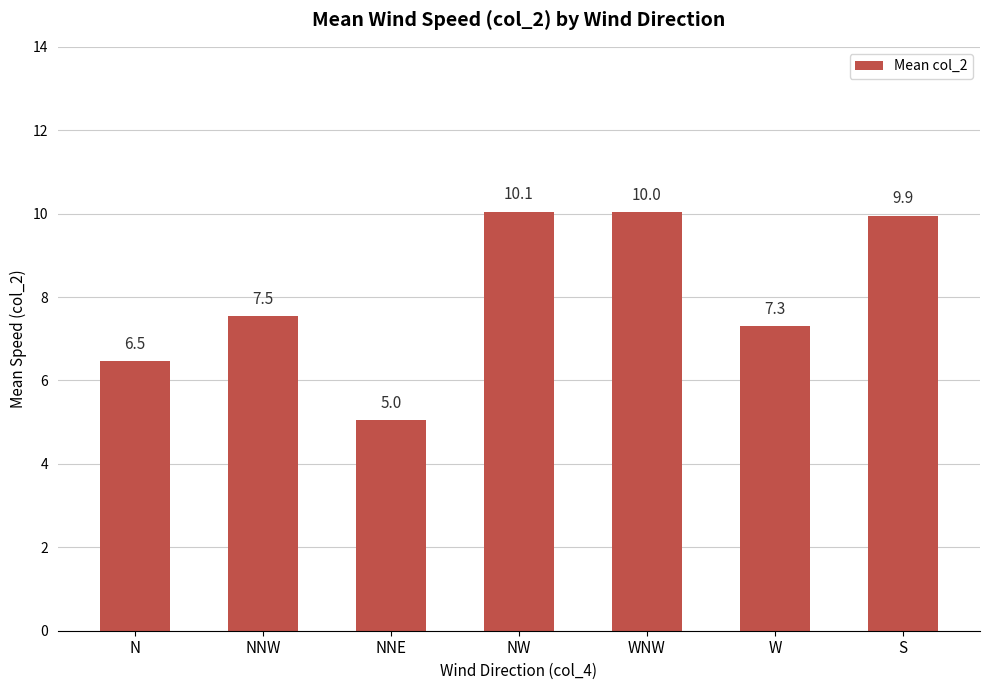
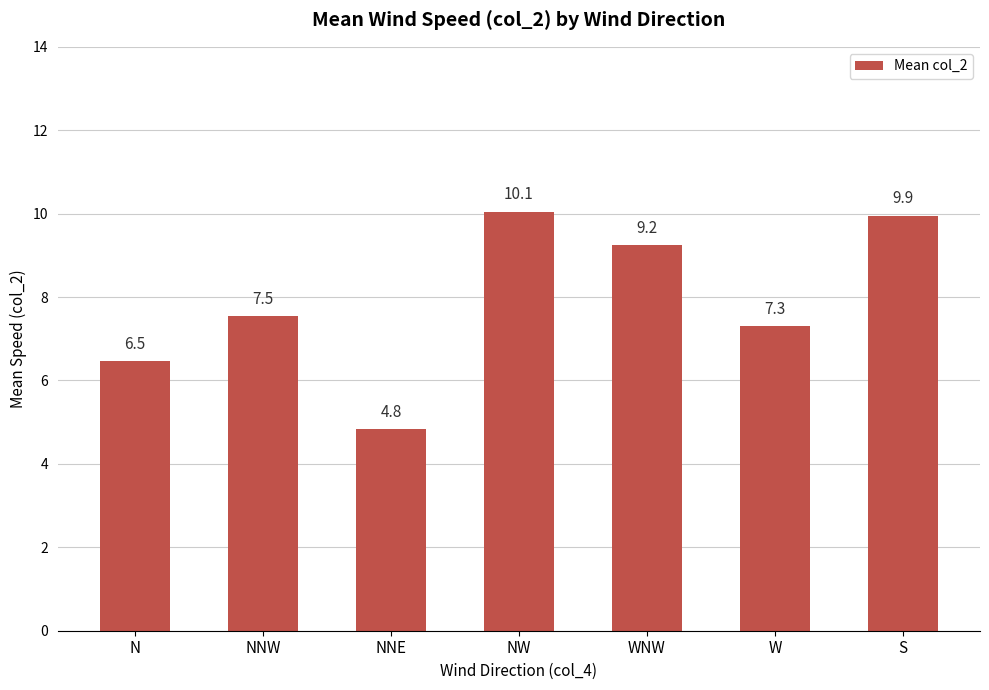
  {
    "N": 6.5,
    "NNW": 7.5,
-   "NNE": 5.0,
+   "NNE": 4.8,
    "NW": 10.1,
-   "WNW": 10.0,
+   "WNW": 9.2,
    "W": 7.3,
    "S": 9.9
  }
